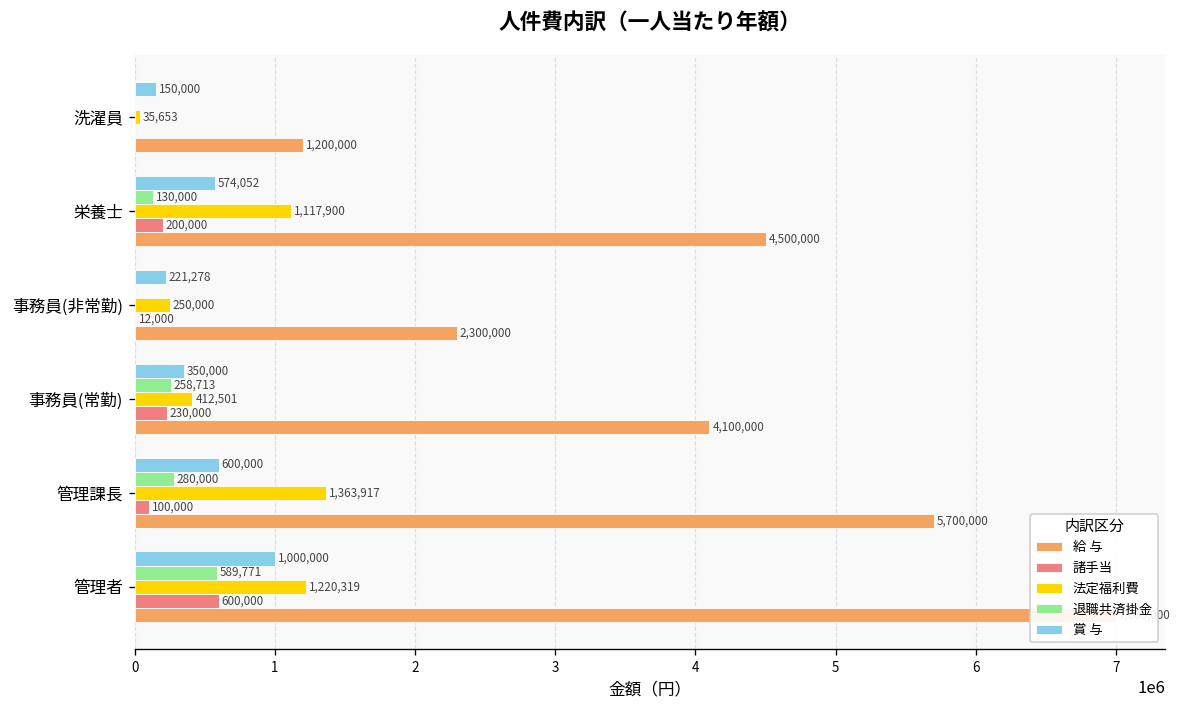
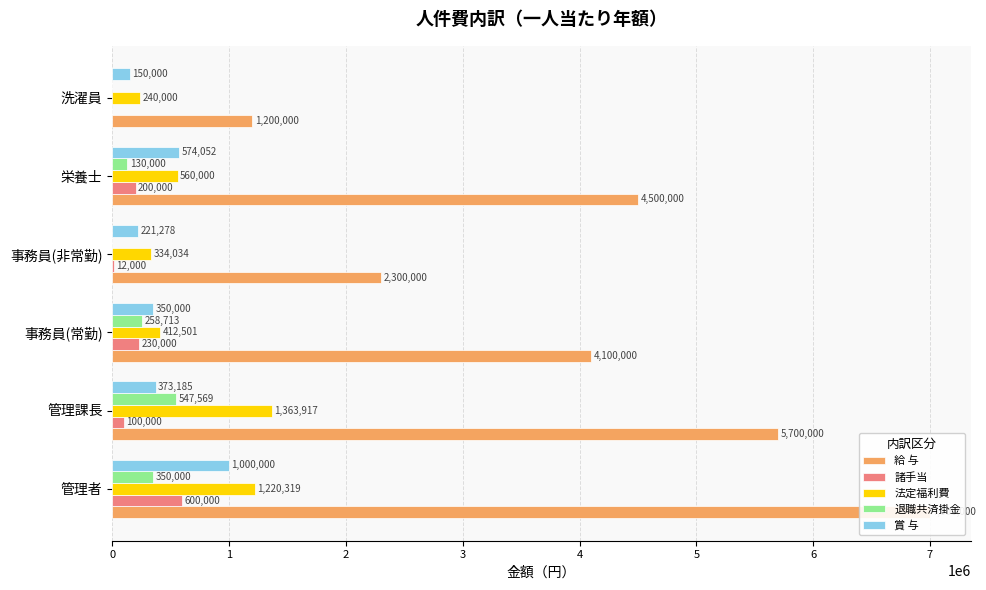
  {
    "法定福利費": {
-     "洗濯員": "35,653",
-     "栄養士": "1,117,900",
-     "事務員(非常勤)": "250,000",
+     "洗濯員": "240,000",
+     "栄養士": "560,000",
+     "事務員(非常勤)": "334,034",
      "事務員(常勤)": "412,501",
      "管理課長": "1,363,917",
      "管理者": "1,220,319"
    },
    "退職共済掛金": {
      "栄養士": "130,000",
      "事務員(常勤)": "258,713",
-     "管理課長": "280,000",
-     "管理者": "589,771"
+     "管理課長": "547,569",
+     "管理者": "350,000"
    },
    "賞 与": {
      "洗濯員": "150,000",
      "栄養士": "574,052",
      "事務員(非常勤)": "221,278",
      "事務員(常勤)": "350,000",
-     "管理課長": "600,000",
+     "管理課長": "373,185",
      "管理者": "1,000,000"
    }
  }
